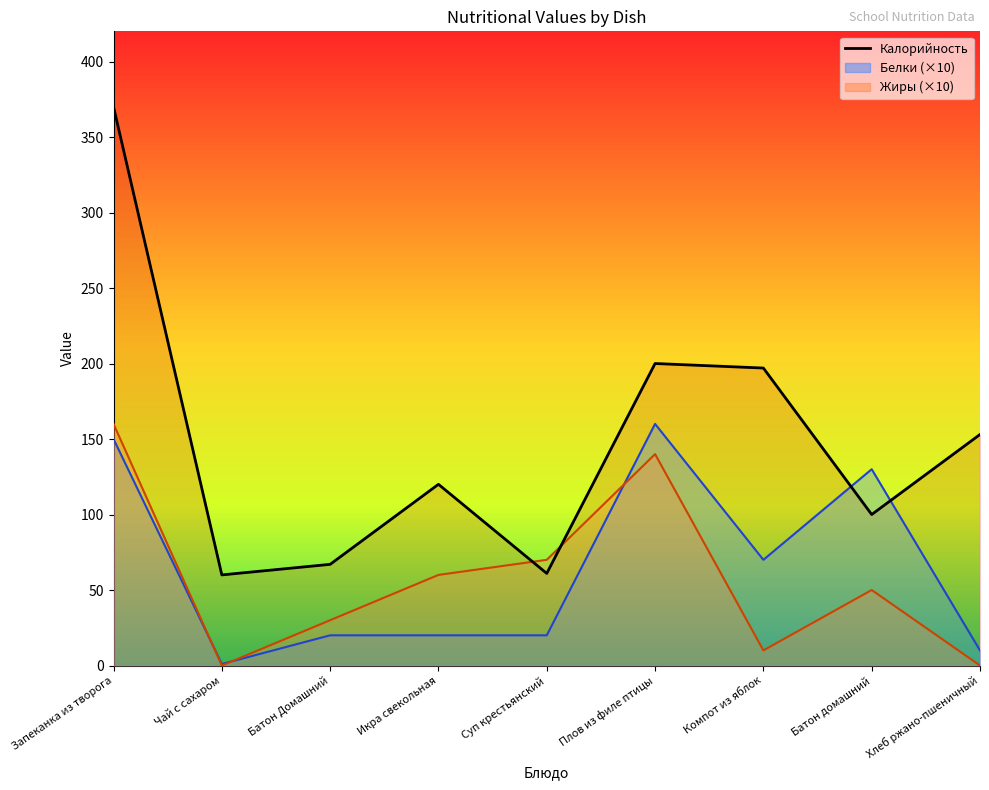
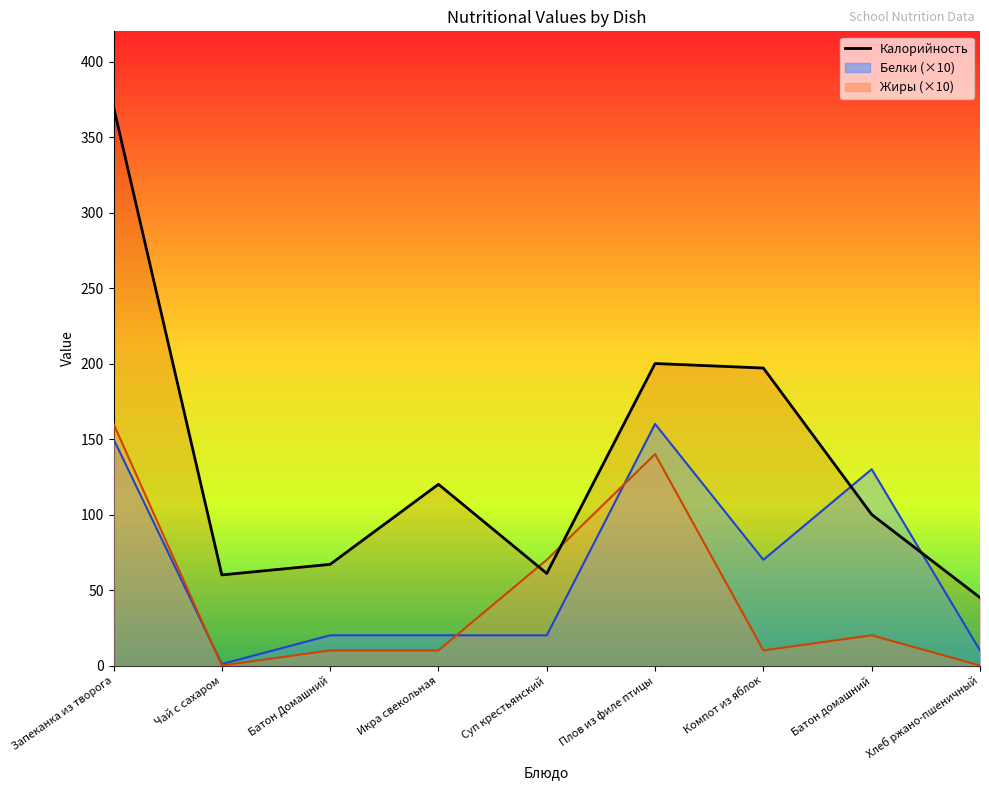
  {
    "Калорийность": {
      "Запеканка из творога": 370,
      "Чай с сахаром": 60,
      "Батон Домашний": 67,
      "Икра свекольная": 120,
      "Суп крестьянский": 61,
      "Плов из филе птицы": 200,
      "Компот из яблок": 197,
      "Батон домашний": 100,
-     "Хлеб ржано-пшеничный": 153
+     "Хлеб ржано-пшеничный": 45
    },
    "Белки (×10)": {
      "Запеканка из творога": 150,
      "Батон Домашний": 20,
      "Икра свекольная": 20,
      "Суп крестьянский": 20,
      "Плов из филе птицы": 160,
      "Компот из яблок": 70,
      "Батон домашний": 130,
      "Хлеб ржано-пшеничный": 10
    },
    "Жиры (×10)": {
      "Запеканка из творога": 160,
-     "Батон Домашний": 30,
-     "Икра свекольная": 60,
+     "Батон Домашний": 10,
+     "Икра свекольная": 10,
      "Суп крестьянский": 70,
      "Плов из филе птицы": 140,
      "Компот из яблок": 10,
-     "Батон домашний": 50,
+     "Батон домашний": 20,
      "Хлеб ржано-пшеничный": 0
    }
  }
